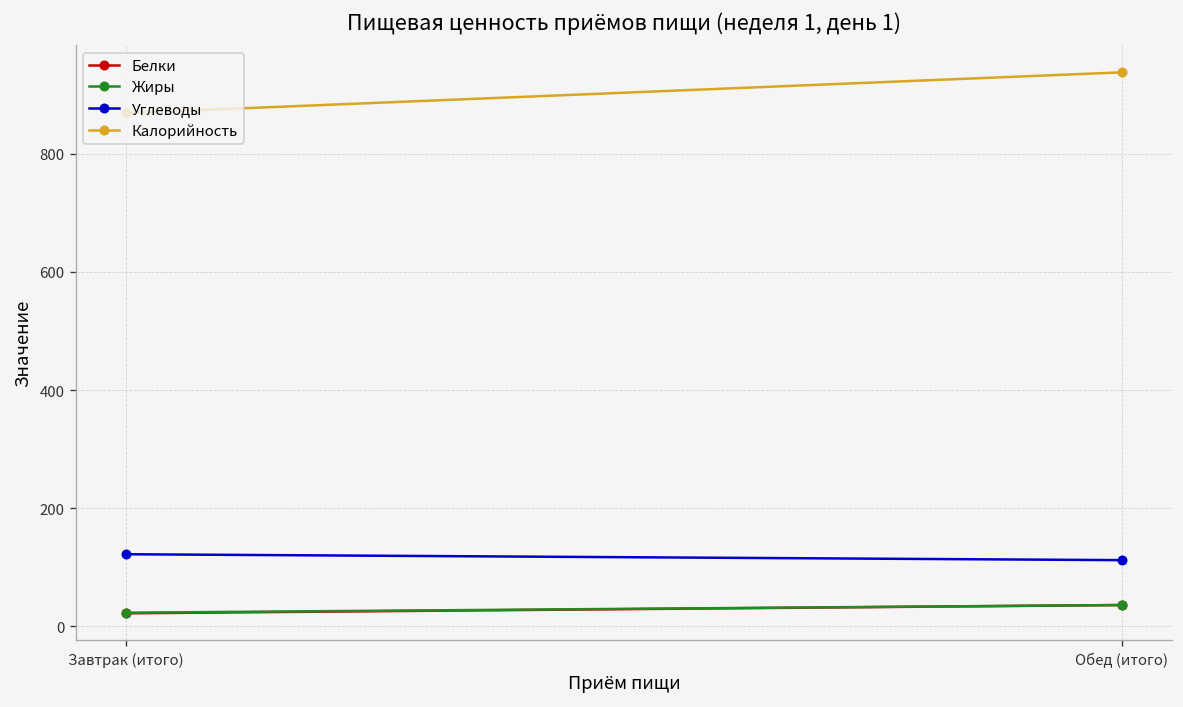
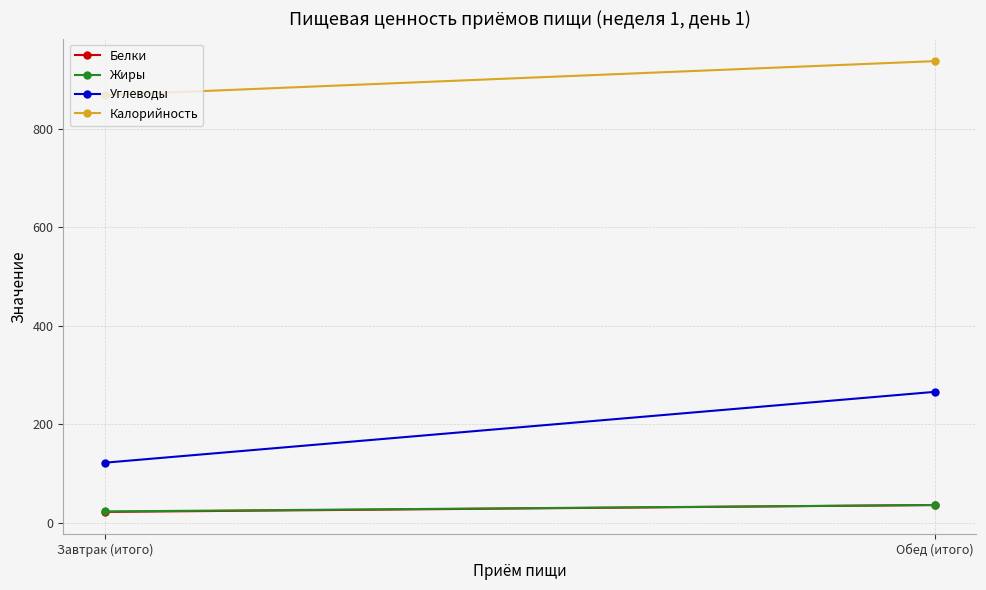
  {
    "Углеводы": {
      "Завтрак (итого)": 120,
-     "Обед (итого)": 110
+     "Обед (итого)": 270
    },
    "Калорийность": {
      "Обед (итого)": 940
    }
  }
